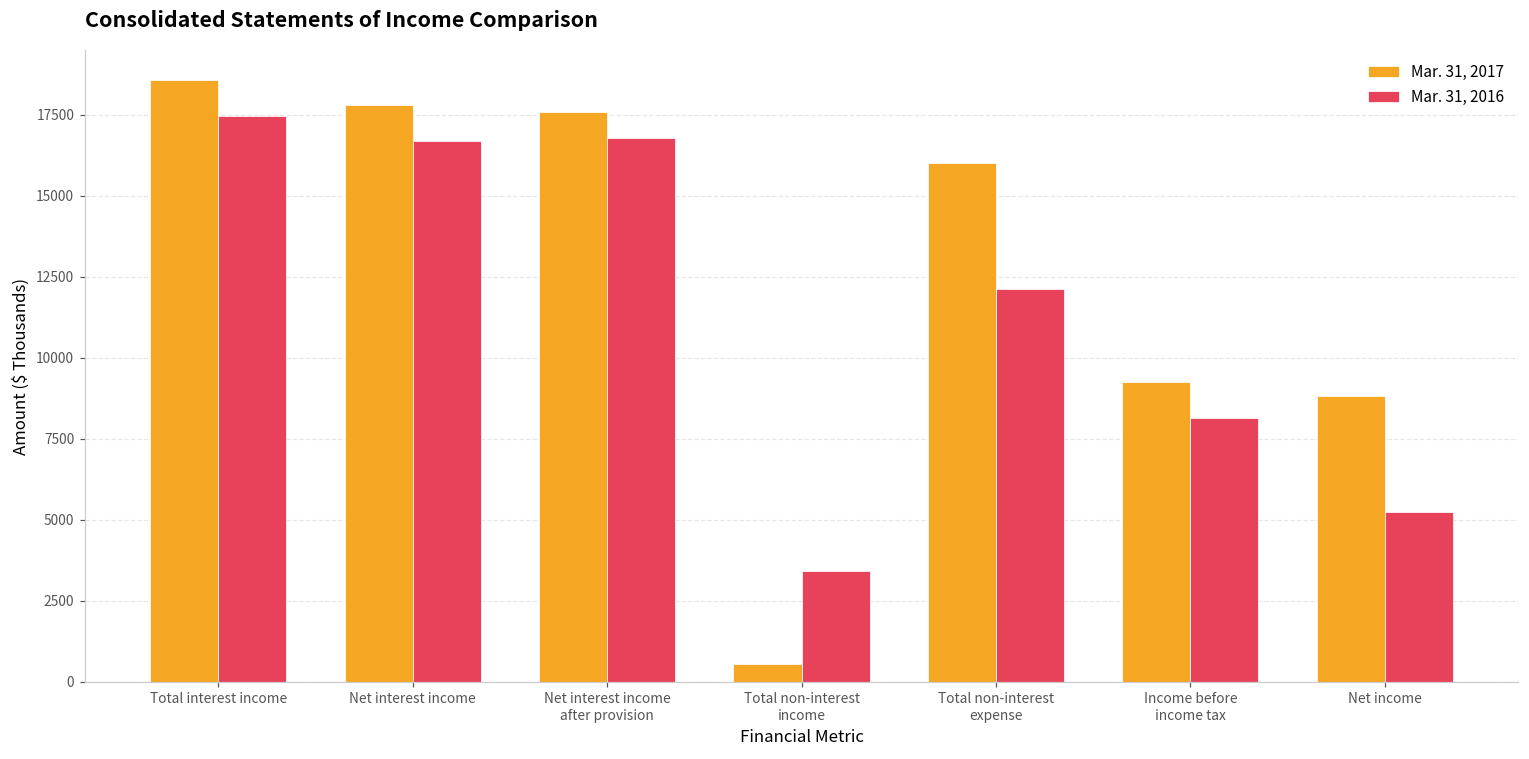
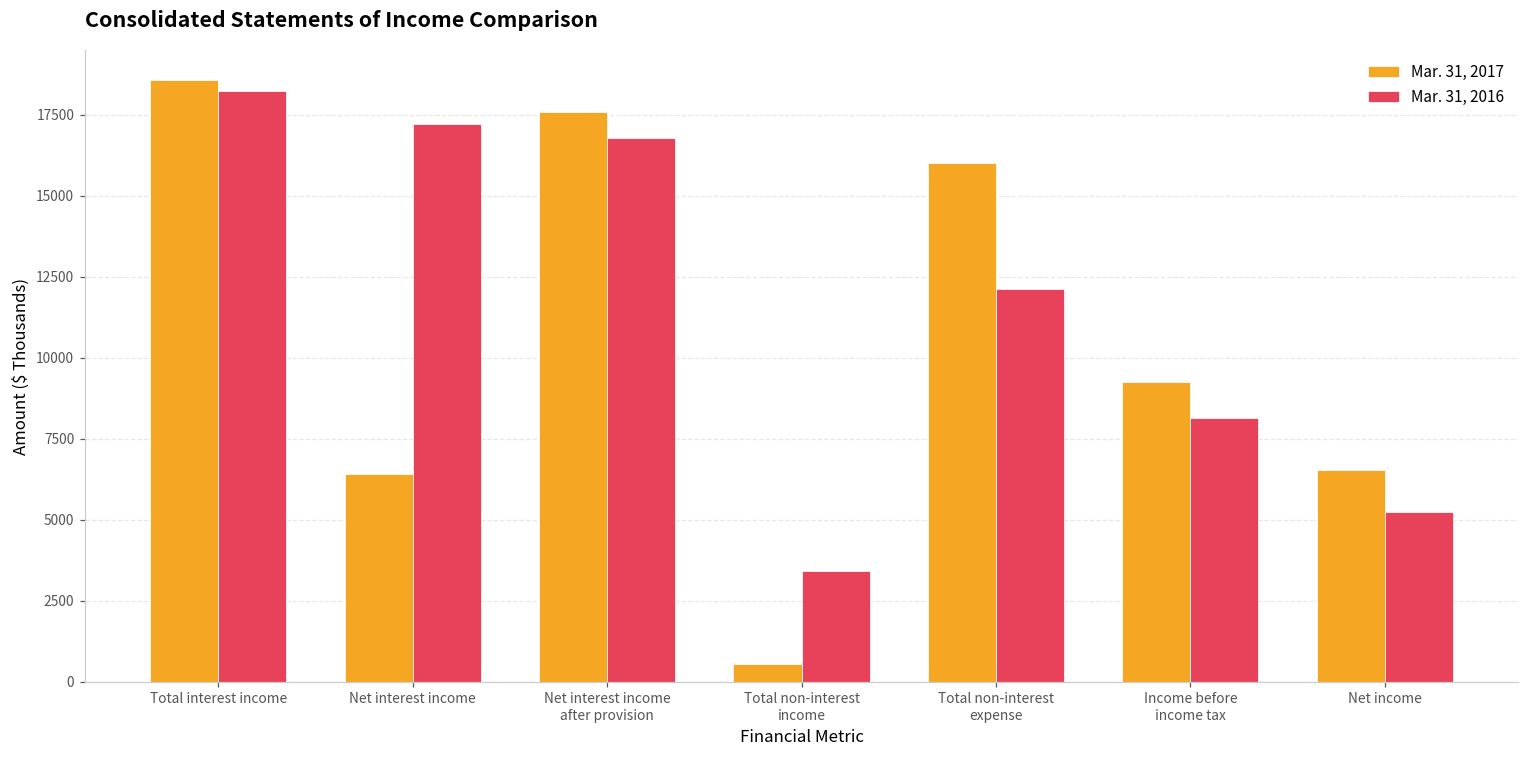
  {
    "Mar. 31, 2017": {
      "Total interest income": 18600,
-     "Net interest income": 17800,
+     "Net interest income": 6400,
      "Net interest income after provision": 17600,
      "Total non-interest income": 500,
      "Total non-interest expense": 16000,
      "Income before income tax": 9300,
-     "Net income": 8800
+     "Net income": 6500
    },
    "Mar. 31, 2016": {
-     "Total interest income": 17500,
-     "Net interest income": 16700,
+     "Total interest income": 18200,
+     "Net interest income": 17200,
      "Net interest income after provision": 16800,
      "Total non-interest income": 3400,
      "Total non-interest expense": 12100,
      "Income before income tax": 8100,
      "Net income": 5200
    }
  }
